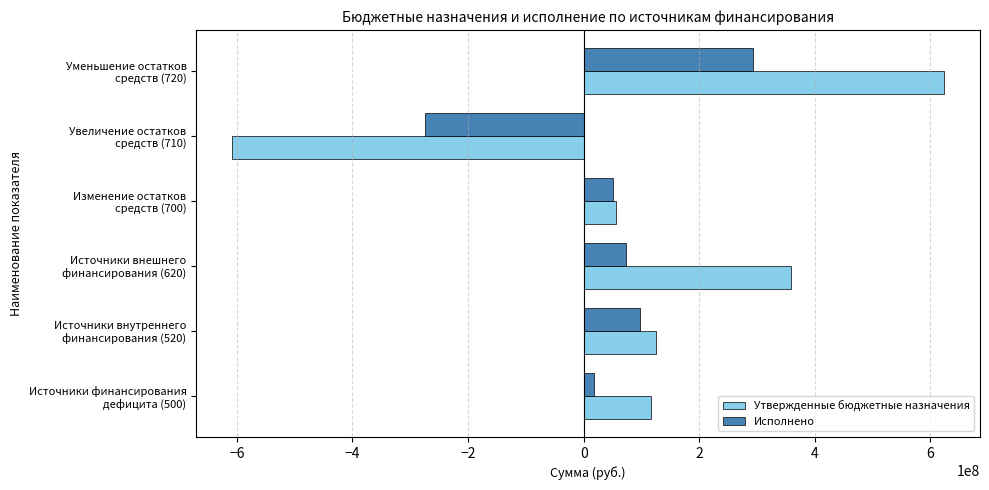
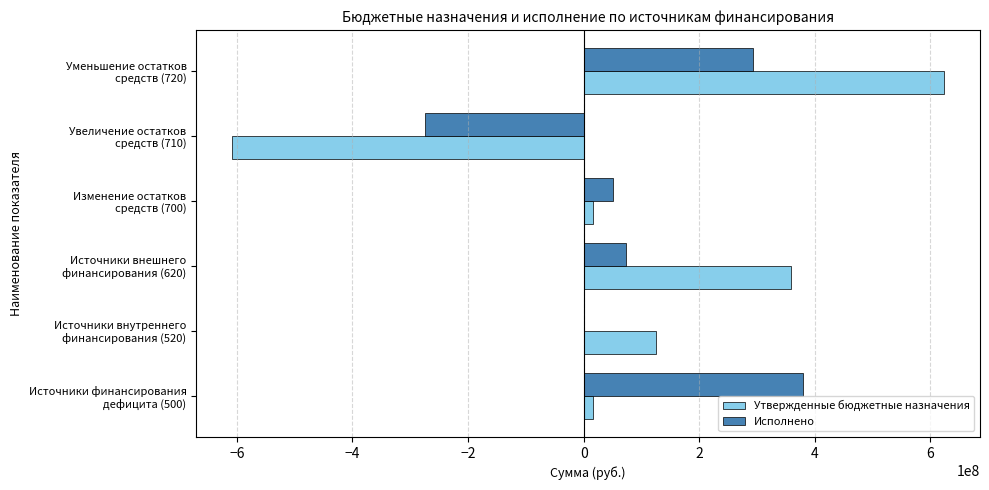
  {
    "Утвержденные бюджетные назначения": {
      "Уменьшение остатков средств (720)": 620000000,
      "Увеличение остатков средств (710)": -610000000,
-     "Изменение остатков средств (700)": 60000000,
+     "Изменение остатков средств (700)": 20000000,
      "Источники внешнего финансирования (620)": 360000000,
      "Источники внутреннего финансирования (520)": 120000000,
-     "Источники финансирования дефицита (500)": 120000000
+     "Источники финансирования дефицита (500)": 20000000
    },
    "Исполнено": {
      "Уменьшение остатков средств (720)": 290000000,
      "Увеличение остатков средств (710)": -270000000,
      "Изменение остатков средств (700)": 50000000,
      "Источники внешнего финансирования (620)": 70000000,
-     "Источники внутреннего финансирования (520)": 100000000,
-     "Источники финансирования дефицита (500)": 20000000
+     "Источники внутреннего финансирования (520)": 0,
+     "Источники финансирования дефицита (500)": 380000000
    }
  }
